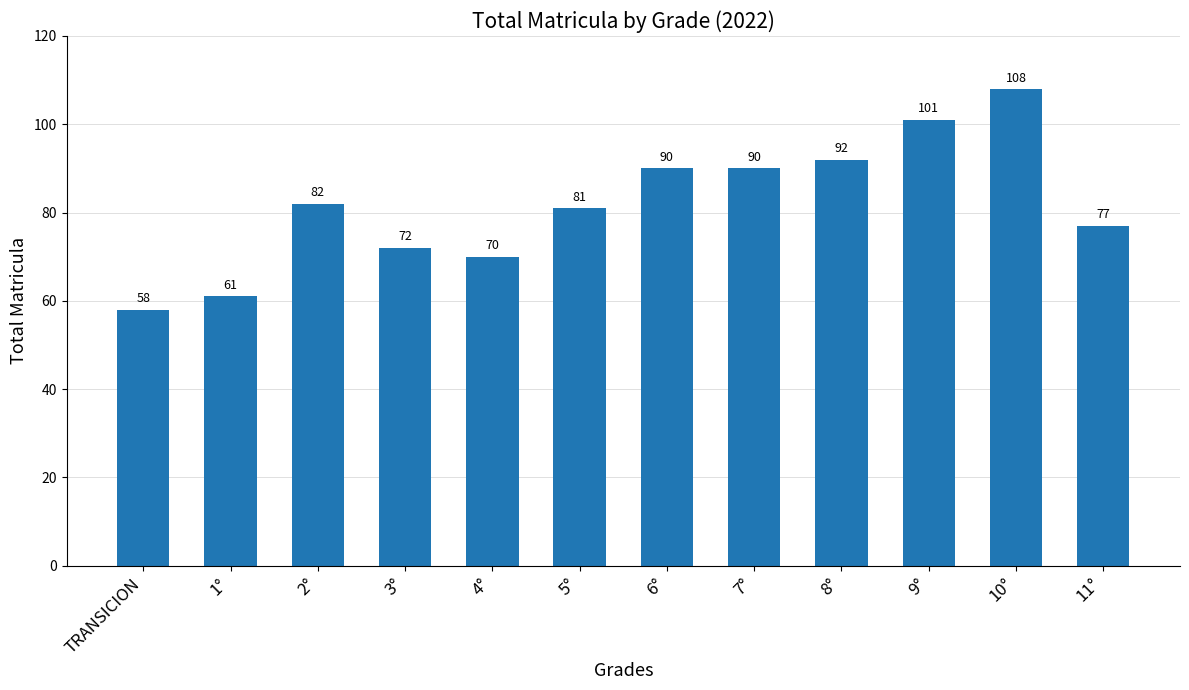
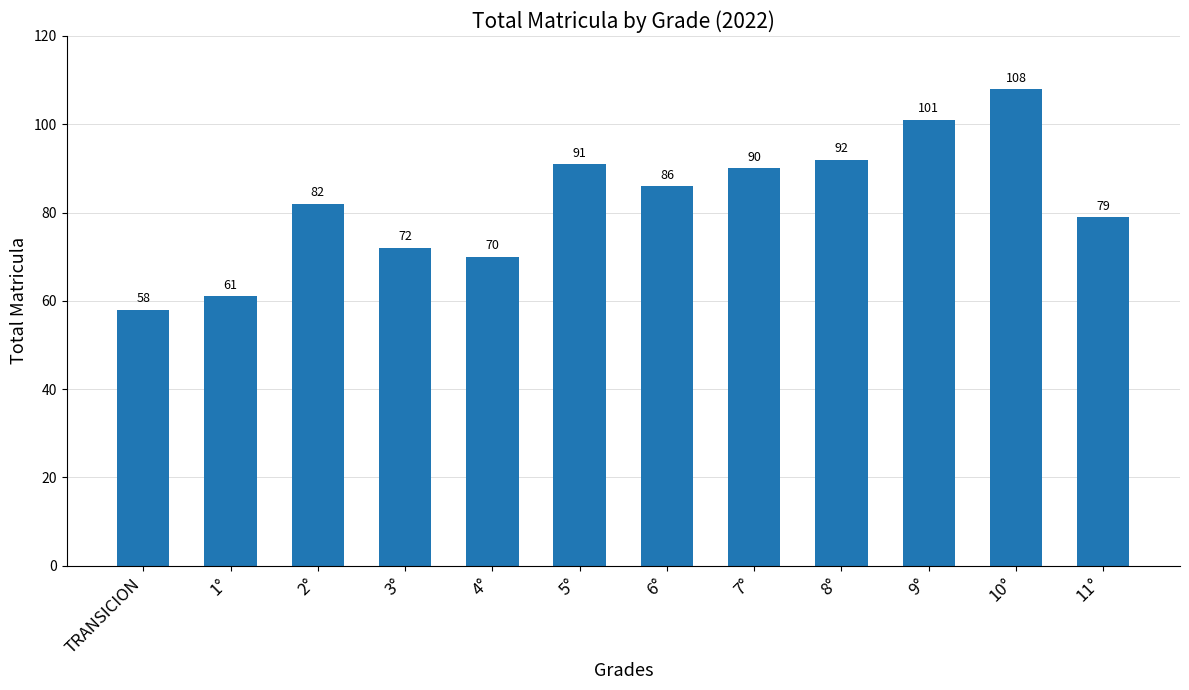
  {
    "TRANSICION": 58,
    "1°": 61,
    "2°": 82,
    "3°": 72,
    "4°": 70,
-   "5°": 81,
-   "6°": 90,
+   "5°": 91,
+   "6°": 86,
    "7°": 90,
    "8°": 92,
    "9°": 101,
    "10°": 108,
-   "11°": 77
+   "11°": 79
  }
